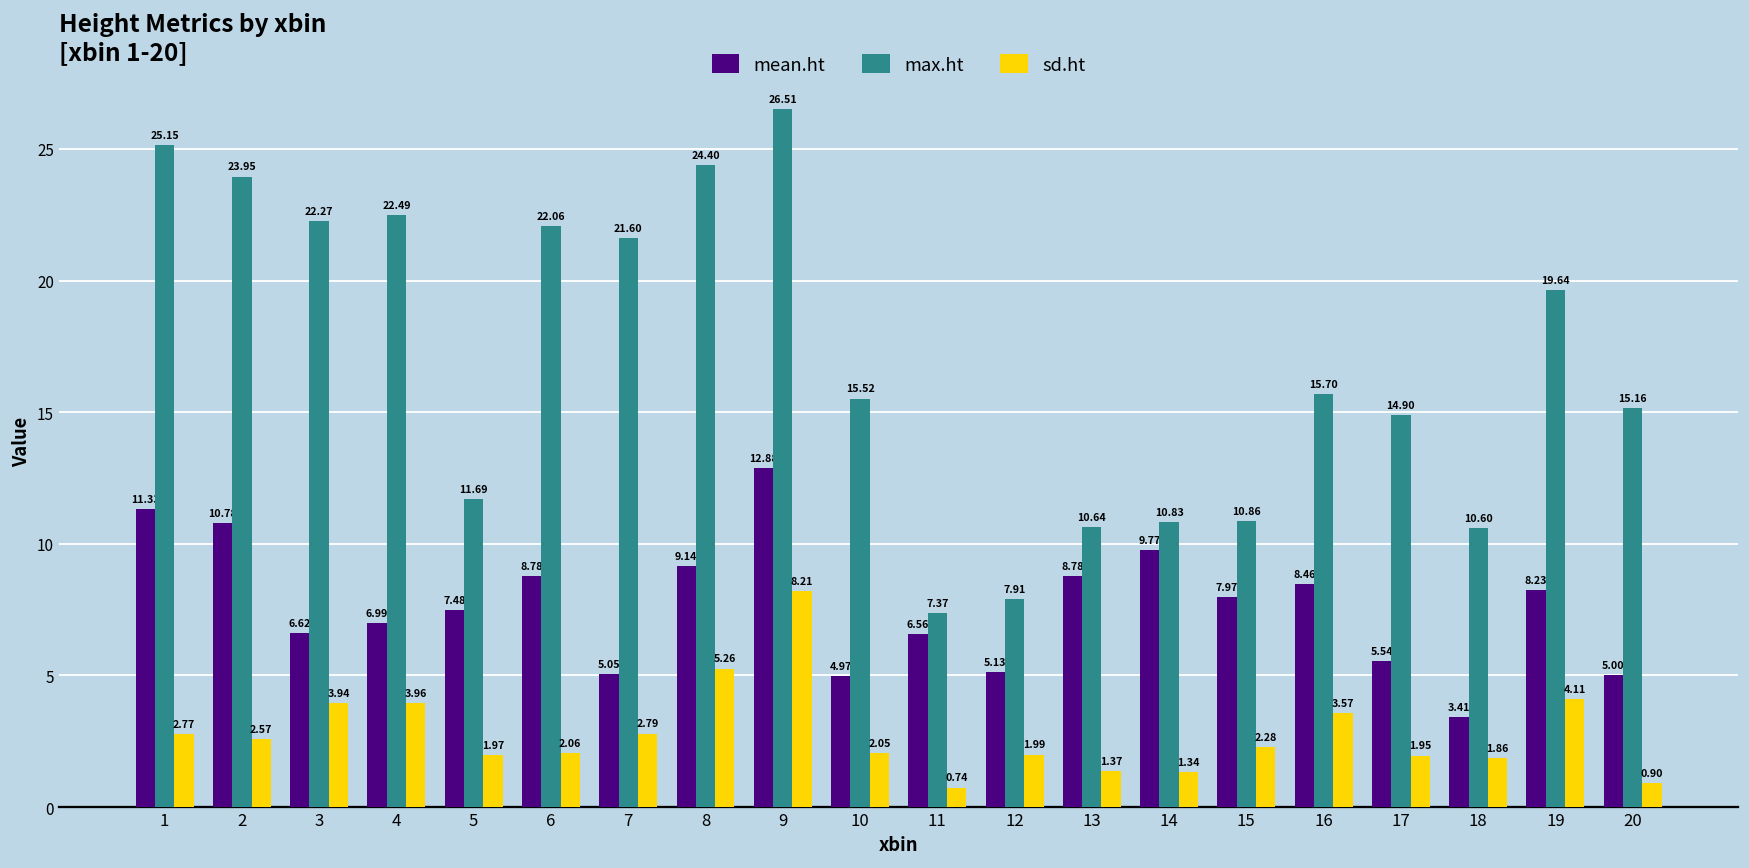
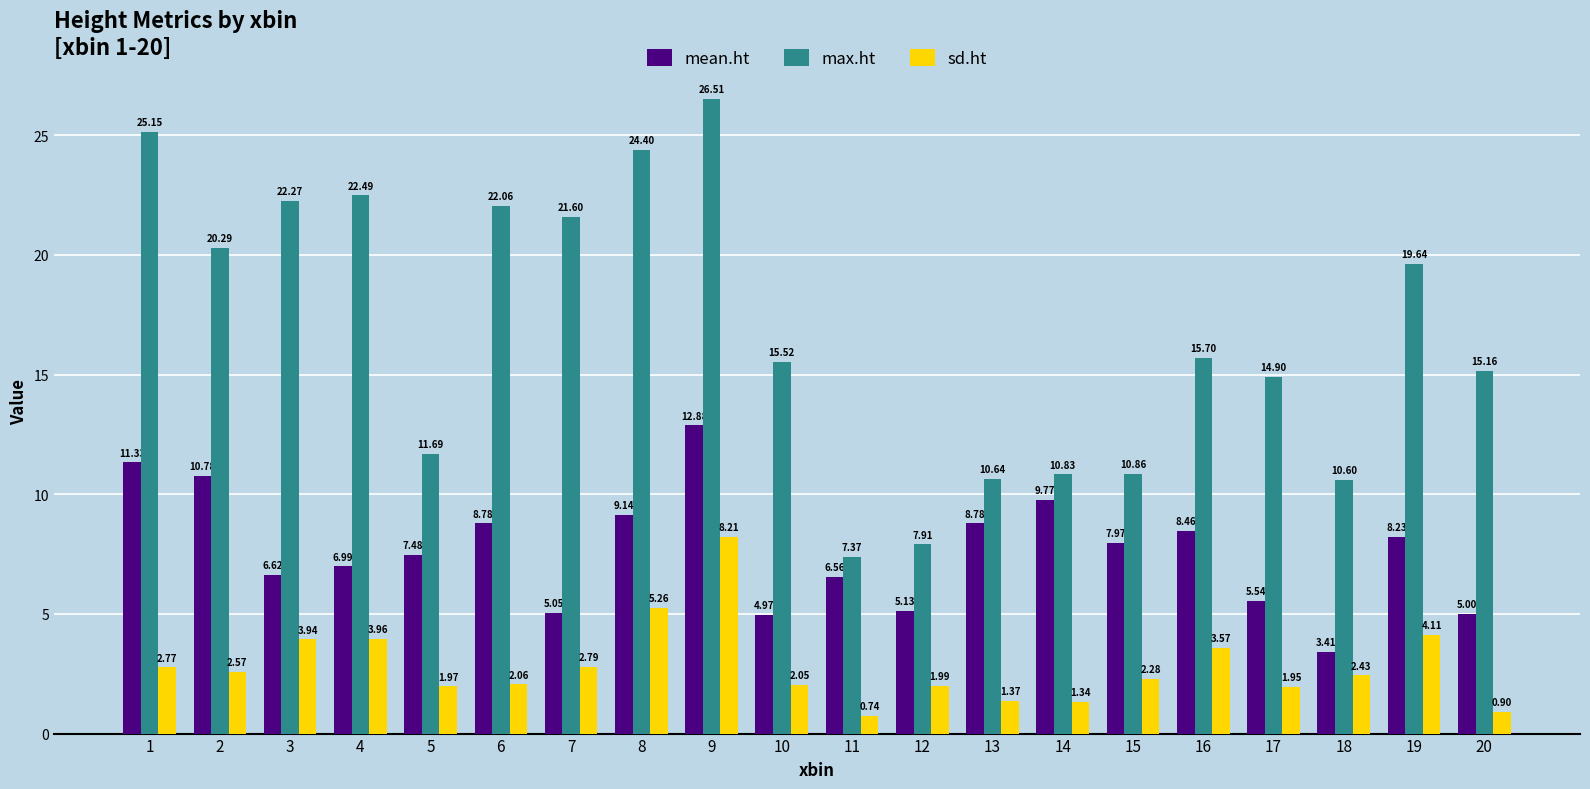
  {
    "mean.ht": {
      "1": 11.33,
      "2": 10.78,
      "3": 6.62,
      "4": 6.99,
      "5": 7.48,
      "6": 8.78,
      "7": 5.05,
      "8": 9.14,
      "9": 12.88,
      "10": 4.97,
      "11": 6.56,
      "12": 5.13,
      "13": 8.78,
      "14": 9.77,
      "15": 7.97,
      "16": 8.46,
      "17": 5.54,
      "18": 3.41,
      "19": 8.23,
      "20": 5.00
    },
    "max.ht": {
      "1": 25.15,
-     "2": 23.95,
+     "2": 20.29,
      "3": 22.27,
      "4": 22.49,
      "5": 11.69,
      "6": 22.06,
      "7": 21.60,
      "8": 24.40,
      "9": 26.51,
      "10": 15.52,
      "11": 7.37,
      "12": 7.91,
      "13": 10.64,
      "14": 10.83,
      "15": 10.86,
      "16": 15.70,
      "17": 14.90,
      "18": 10.60,
      "19": 19.64,
      "20": 15.16
    },
    "sd.ht": {
      "1": 2.77,
      "2": 2.57,
      "3": 3.94,
      "4": 3.96,
      "5": 1.97,
      "6": 2.06,
      "7": 2.79,
      "8": 5.26,
      "9": 8.21,
      "10": 2.05,
      "11": 0.74,
      "12": 1.99,
      "13": 1.37,
      "14": 1.34,
      "15": 2.28,
      "16": 3.57,
      "17": 1.95,
-     "18": 1.86,
+     "18": 2.43,
      "19": 4.11,
      "20": 0.90
    }
  }
